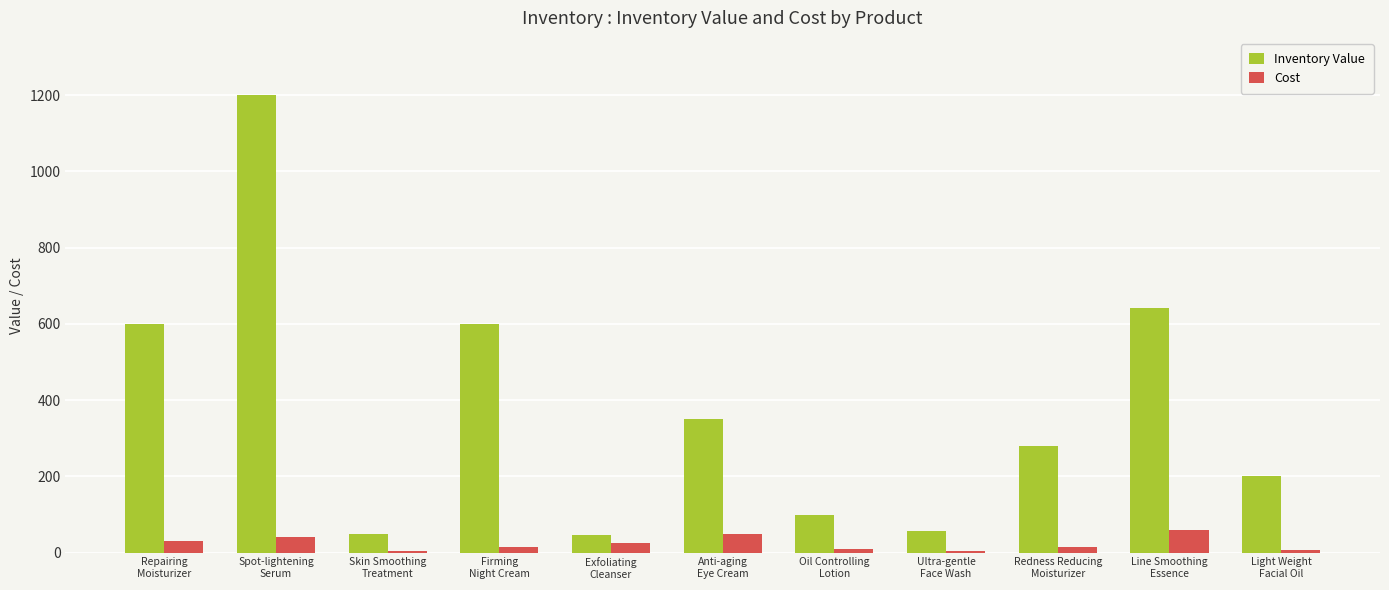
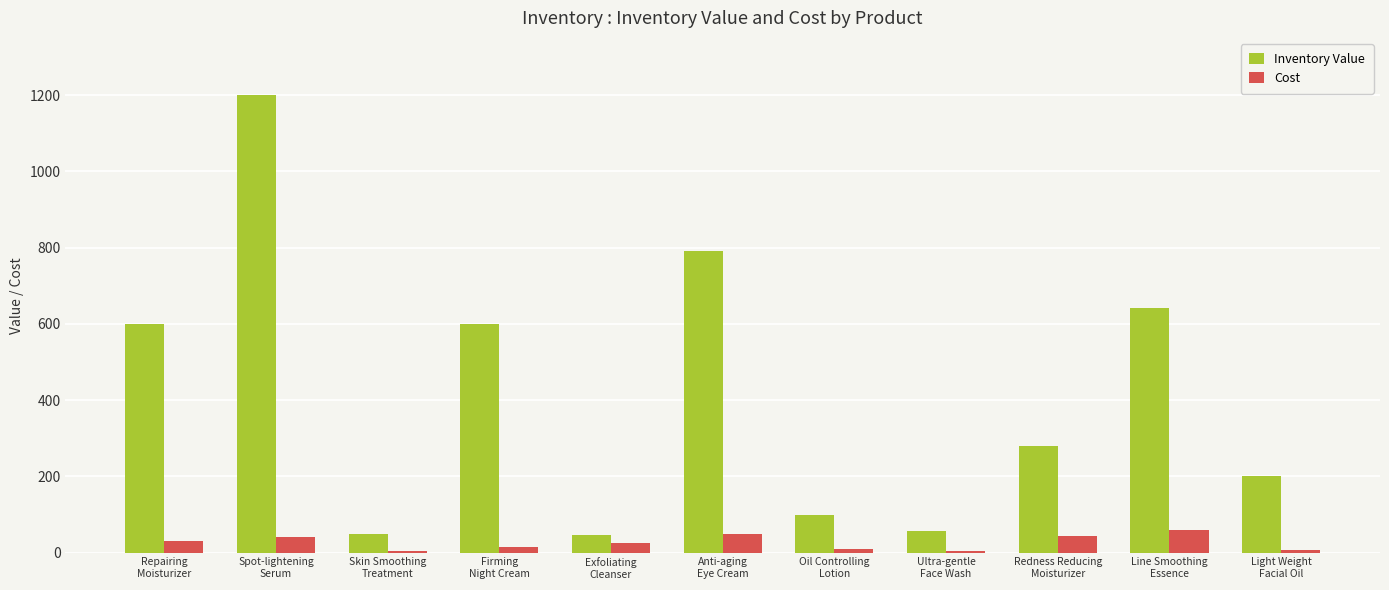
  {
    "Inventory Value": {
      "Repairing Moisturizer": 600,
      "Spot-lightening Serum": 1200,
      "Skin Smoothing Treatment": 50,
      "Firming Night Cream": 600,
      "Exfoliating Cleanser": 50,
-     "Anti-aging Eye Cream": 350,
+     "Anti-aging Eye Cream": 790,
      "Oil Controlling Lotion": 100,
      "Ultra-gentle Face Wash": 60,
      "Redness Reducing Moisturizer": 280,
      "Line Smoothing Essence": 640,
      "Light Weight Facial Oil": 200
    },
    "Cost": {
      "Repairing Moisturizer": 30,
      "Spot-lightening Serum": 40,
      "Firming Night Cream": 20,
      "Exfoliating Cleanser": 30,
      "Anti-aging Eye Cream": 50,
      "Oil Controlling Lotion": 10,
-     "Redness Reducing Moisturizer": 10,
+     "Redness Reducing Moisturizer": 40,
      "Line Smoothing Essence": 60,
      "Light Weight Facial Oil": 10
    }
  }
